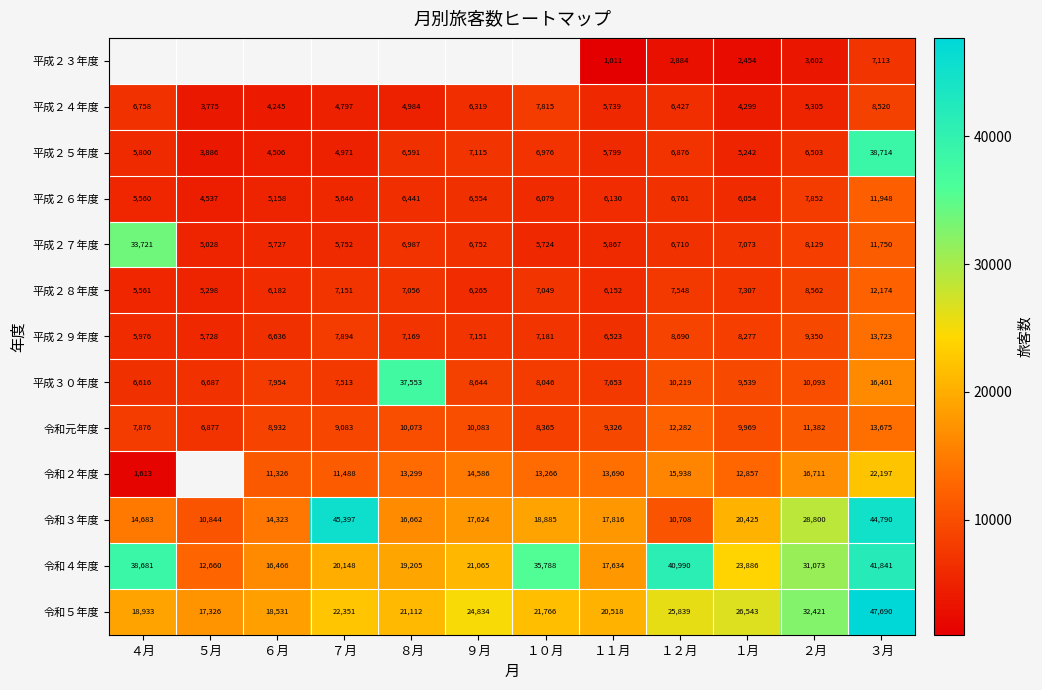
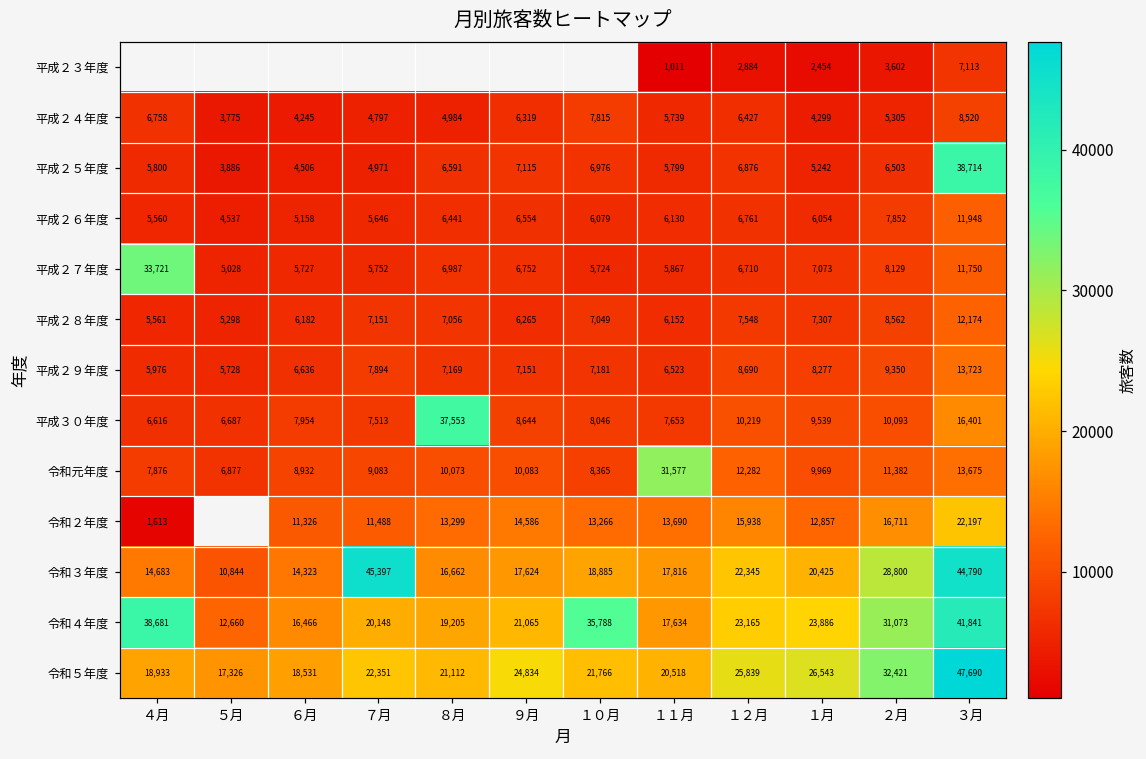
  {
    "平成２３年度": {
      "１１月": "1,011",
      "１２月": "2,884",
      "１月": "2,454",
      "２月": "3,602",
      "３月": "7,113"
    },
    "平成２４年度": {
      "４月": "6,758",
      "５月": "3,775",
      "６月": "4,245",
      "７月": "4,797",
      "８月": "4,984",
      "９月": "6,319",
      "１０月": "7,815",
      "１１月": "5,739",
      "１２月": "6,427",
      "１月": "4,299",
      "２月": "5,305",
      "３月": "8,520"
    },
    "平成２５年度": {
      "４月": "5,800",
      "５月": "3,886",
      "６月": "4,506",
      "７月": "4,971",
      "８月": "6,591",
      "９月": "7,115",
      "１０月": "6,976",
      "１１月": "5,799",
      "１２月": "6,876",
      "１月": "5,242",
      "２月": "6,503",
      "３月": "38,714"
    },
    "平成２６年度": {
      "４月": "5,560",
      "５月": "4,537",
      "６月": "5,158",
      "７月": "5,646",
      "８月": "6,441",
      "９月": "6,554",
      "１０月": "6,079",
      "１１月": "6,130",
      "１２月": "6,761",
      "１月": "6,054",
      "２月": "7,852",
      "３月": "11,948"
    },
    "平成２７年度": {
      "４月": "33,721",
      "５月": "5,028",
      "６月": "5,727",
      "７月": "5,752",
      "８月": "6,987",
      "９月": "6,752",
      "１０月": "5,724",
      "１１月": "5,867",
      "１２月": "6,710",
      "１月": "7,073",
      "２月": "8,129",
      "３月": "11,750"
    },
    "平成２８年度": {
      "４月": "5,561",
      "５月": "5,298",
      "６月": "6,182",
      "７月": "7,151",
      "８月": "7,056",
      "９月": "6,265",
      "１０月": "7,049",
      "１１月": "6,152",
      "１２月": "7,548",
      "１月": "7,307",
      "２月": "8,562",
      "３月": "12,174"
    },
    "平成２９年度": {
      "４月": "5,976",
      "５月": "5,728",
      "６月": "6,636",
      "７月": "7,894",
      "８月": "7,169",
      "９月": "7,151",
      "１０月": "7,181",
      "１１月": "6,523",
      "１２月": "8,690",
      "１月": "8,277",
      "２月": "9,350",
      "３月": "13,723"
    },
    "平成３０年度": {
      "４月": "6,616",
      "５月": "6,687",
      "６月": "7,954",
      "７月": "7,513",
      "８月": "37,553",
      "９月": "8,644",
      "１０月": "8,046",
      "１１月": "7,653",
      "１２月": "10,219",
      "１月": "9,539",
      "２月": "10,093",
      "３月": "16,401"
    },
    "令和元年度": {
      "４月": "7,876",
      "５月": "6,877",
      "６月": "8,932",
      "７月": "9,083",
      "８月": "10,073",
      "９月": "10,083",
      "１０月": "8,365",
-     "１１月": "9,326",
+     "１１月": "31,577",
      "１２月": "12,282",
      "１月": "9,969",
      "２月": "11,382",
      "３月": "13,675"
    },
    "令和２年度": {
      "４月": "1,613",
      "６月": "11,326",
      "７月": "11,488",
      "８月": "13,299",
      "９月": "14,586",
      "１０月": "13,266",
      "１１月": "13,690",
      "１２月": "15,938",
      "１月": "12,857",
      "２月": "16,711",
      "３月": "22,197"
    },
    "令和３年度": {
      "４月": "14,683",
      "５月": "10,844",
      "６月": "14,323",
      "７月": "45,397",
      "８月": "16,662",
      "９月": "17,624",
      "１０月": "18,885",
      "１１月": "17,816",
-     "１２月": "10,708",
+     "１２月": "22,345",
      "１月": "20,425",
      "２月": "28,800",
      "３月": "44,790"
    },
    "令和４年度": {
      "４月": "38,681",
      "５月": "12,660",
      "６月": "16,466",
      "７月": "20,148",
      "８月": "19,205",
      "９月": "21,065",
      "１０月": "35,788",
      "１１月": "17,634",
-     "１２月": "40,990",
+     "１２月": "23,165",
      "１月": "23,886",
      "２月": "31,073",
      "３月": "41,841"
    },
    "令和５年度": {
      "４月": "18,933",
      "５月": "17,326",
      "６月": "18,531",
      "７月": "22,351",
      "８月": "21,112",
      "９月": "24,834",
      "１０月": "21,766",
      "１１月": "20,518",
      "１２月": "25,839",
      "１月": "26,543",
      "２月": "32,421",
      "３月": "47,690"
    }
  }
